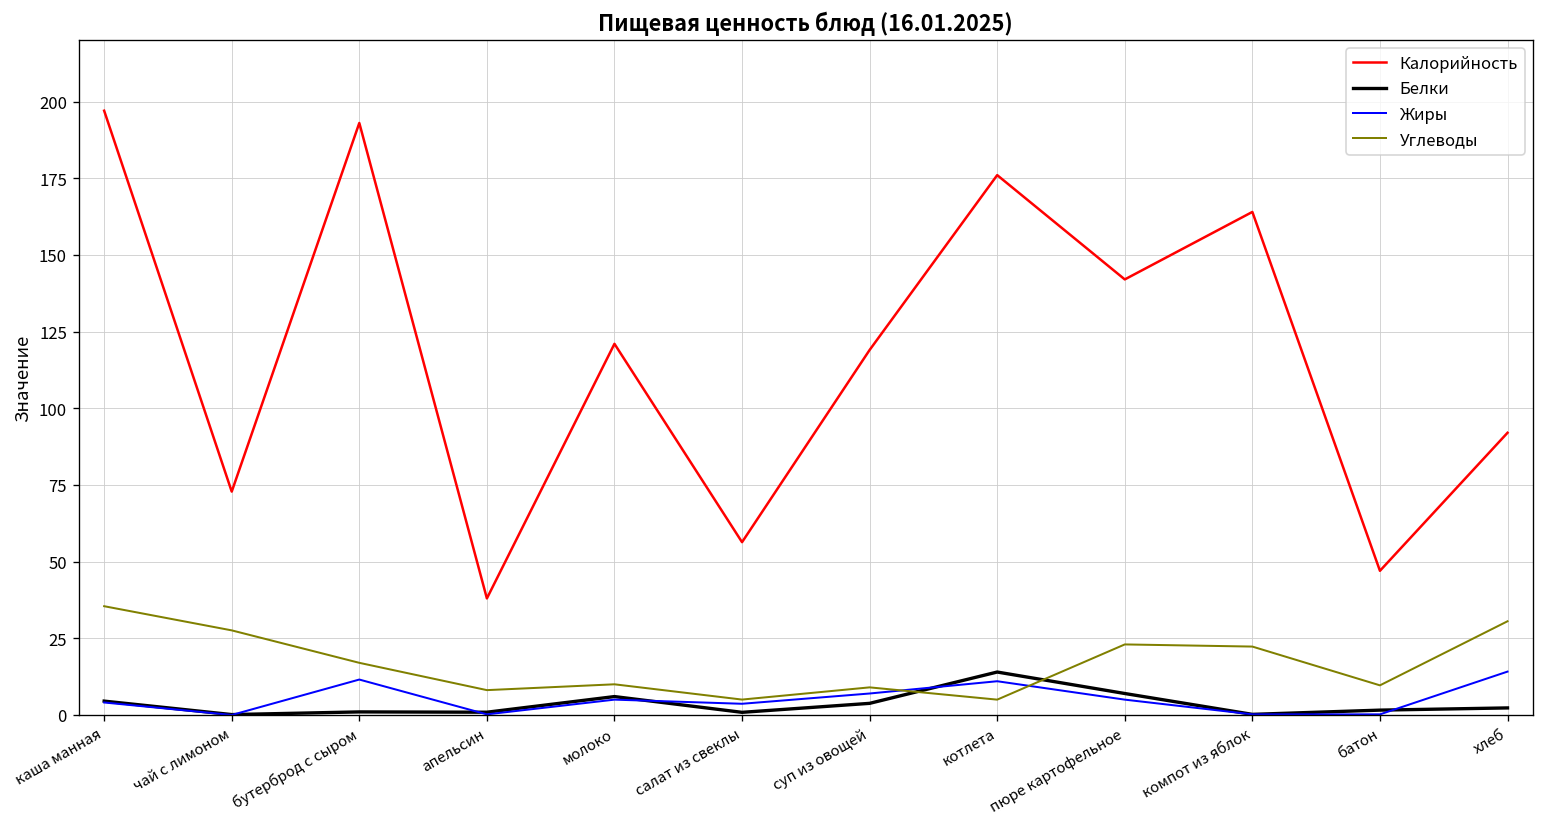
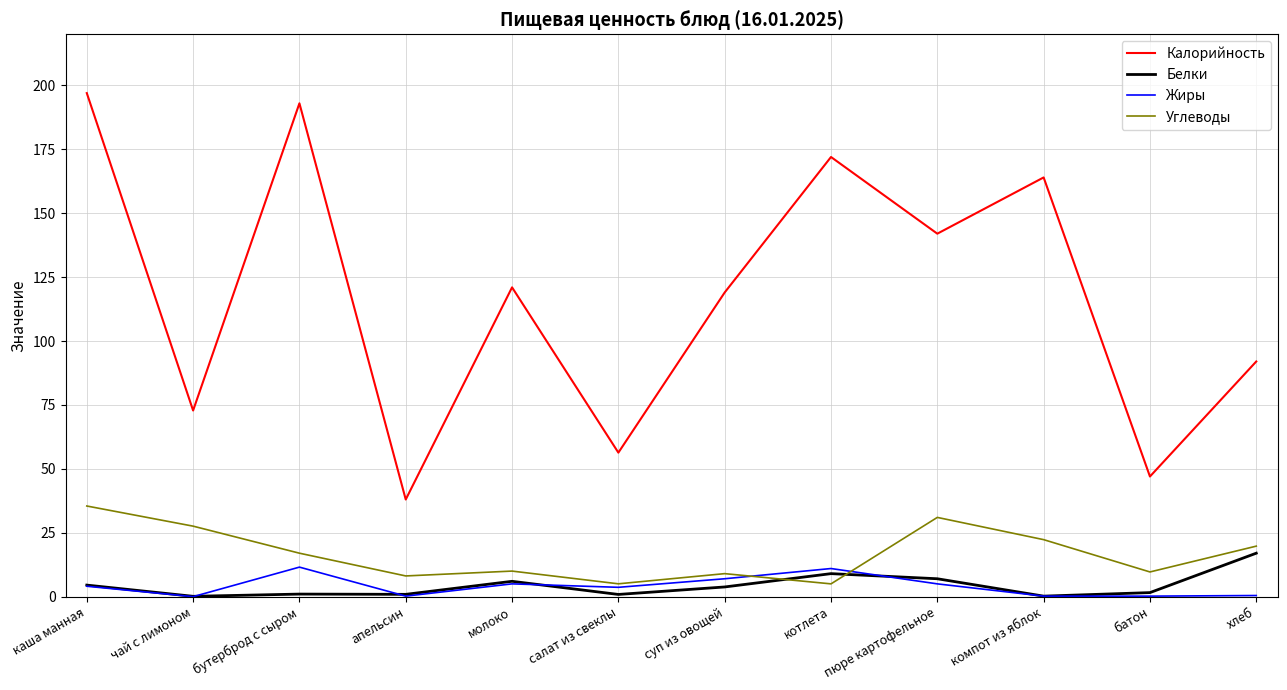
  {
    "Калорийность": {
      "каша манная": 197,
      "чай с лимоном": 73,
      "бутерброд с сыром": 193,
      "апельсин": 38,
      "молоко": 121,
      "салат из свеклы": 56,
      "суп из овощей": 119,
-     "котлета": 176,
+     "котлета": 172,
      "пюре картофельное": 142,
      "компот из яблок": 164,
      "батон": 47,
      "хлеб": 92
    },
    "Белки": {
      "бутерброд с сыром": 1,
      "молоко": 6,
      "салат из свеклы": 1,
      "суп из овощей": 4,
-     "котлета": 14,
+     "котлета": 9,
      "пюре картофельное": 7,
      "батон": 2,
-     "хлеб": 2
+     "хлеб": 17
    },
    "Жиры": {
      "бутерброд с сыром": 12,
      "молоко": 5,
      "салат из свеклы": 4,
      "суп из овощей": 7,
      "котлета": 11,
      "пюре картофельное": 5,
      "батон": 0,
-     "хлеб": 14
+     "хлеб": 0
    },
    "Углеводы": {
      "каша манная": 35,
      "чай с лимоном": 28,
      "бутерброд с сыром": 17,
      "апельсин": 8,
      "молоко": 10,
      "салат из свеклы": 5,
      "суп из овощей": 9,
      "котлета": 5,
-     "пюре картофельное": 23,
+     "пюре картофельное": 31,
      "компот из яблок": 22,
      "батон": 10,
-     "хлеб": 31
+     "хлеб": 20
    }
  }
